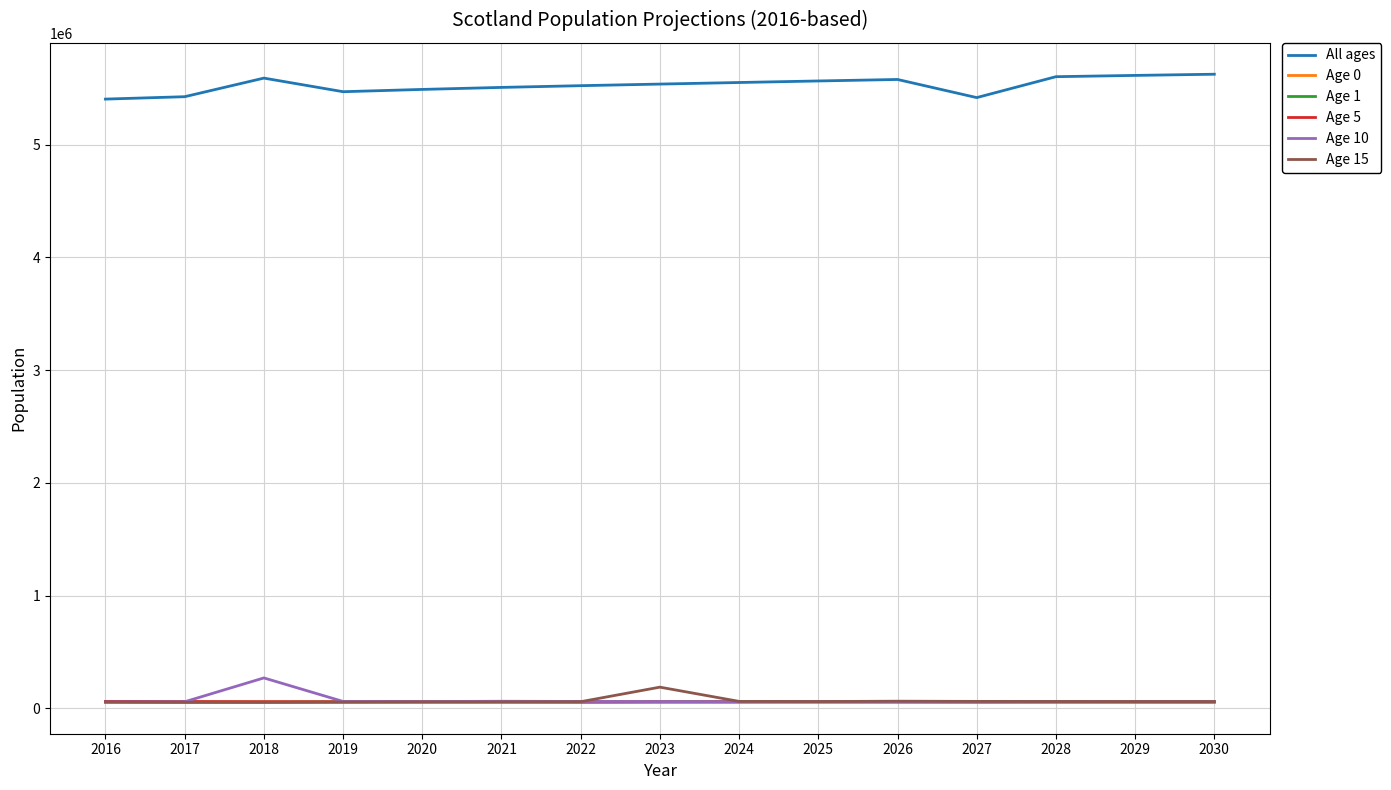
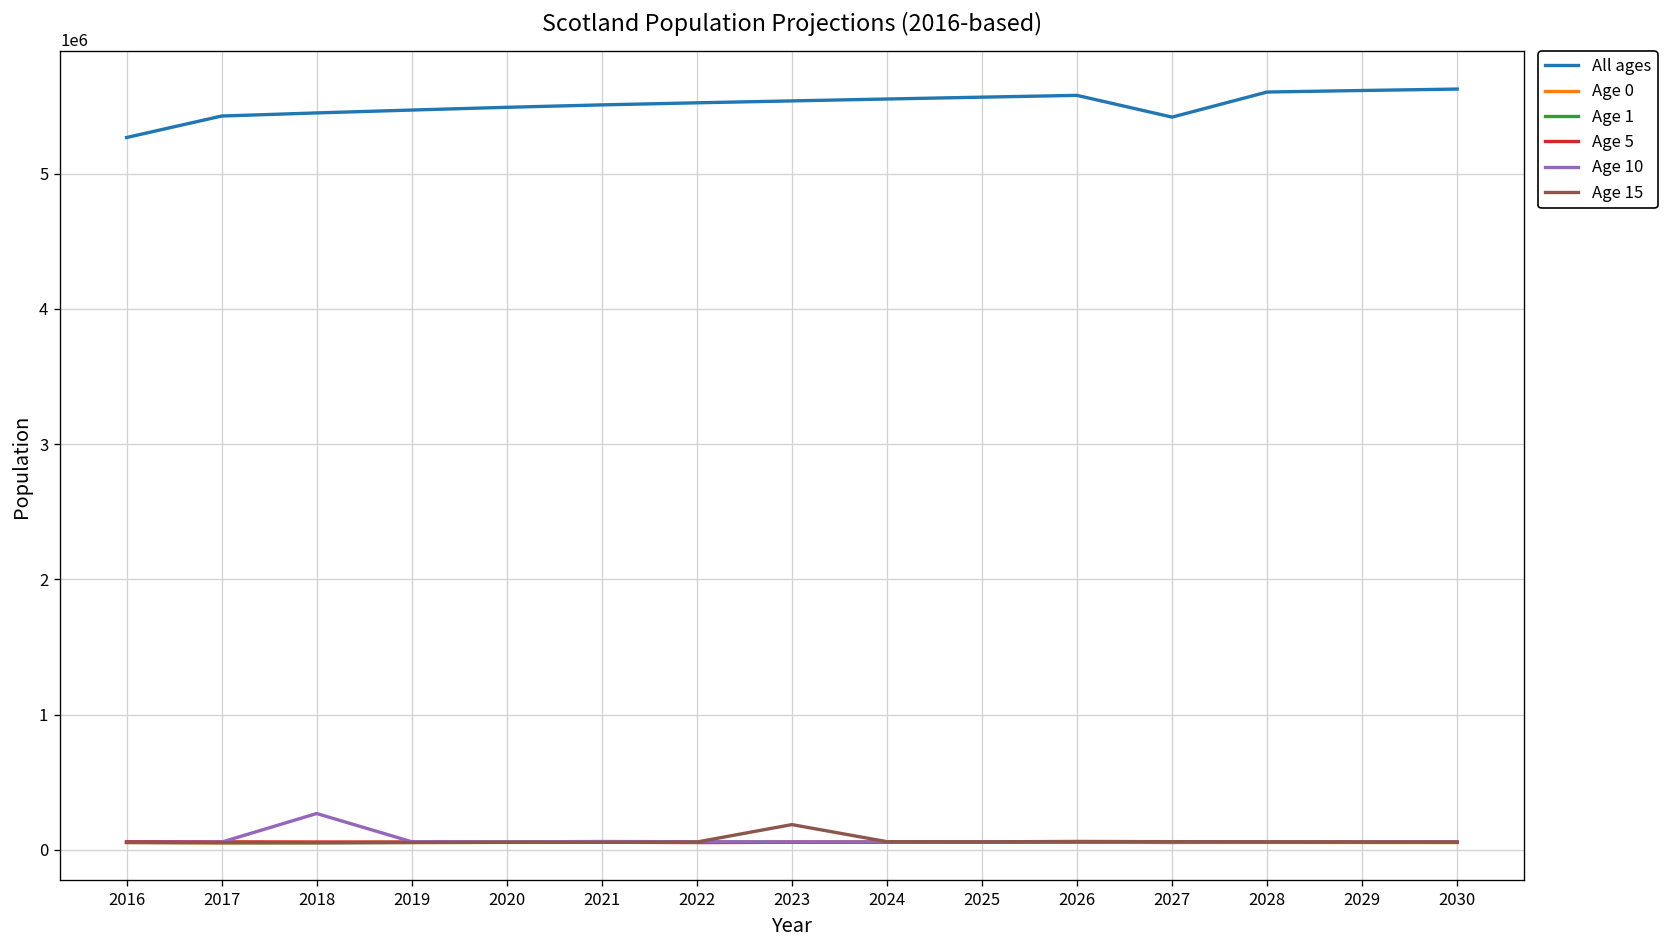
  {
    "All ages": {
-     "2016": 5400000,
+     "2016": 5270000,
      "2017": 5430000,
-     "2018": 5590000,
+     "2018": 5450000,
      "2019": 5470000,
      "2020": 5490000,
      "2021": 5510000,
      "2022": 5520000,
      "2023": 5540000,
      "2024": 5550000,
      "2025": 5570000,
      "2026": 5580000,
      "2027": 5420000,
      "2028": 5600000,
      "2029": 5610000,
      "2030": 5630000
    },
    "Age 10": {
      "2018": 270000
    },
    "Age 15": {
      "2023": 190000
    }
  }
